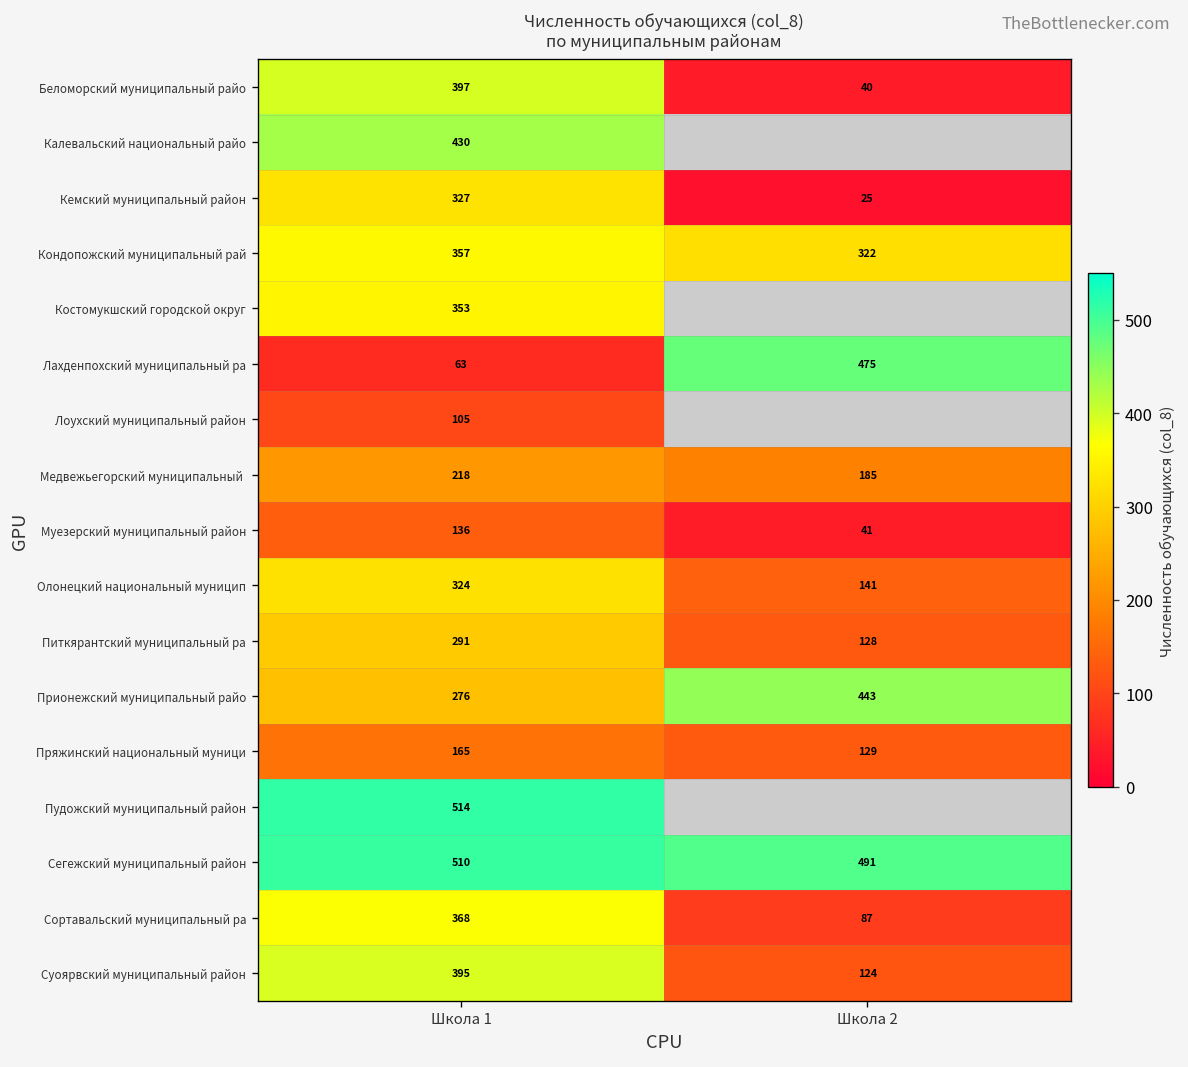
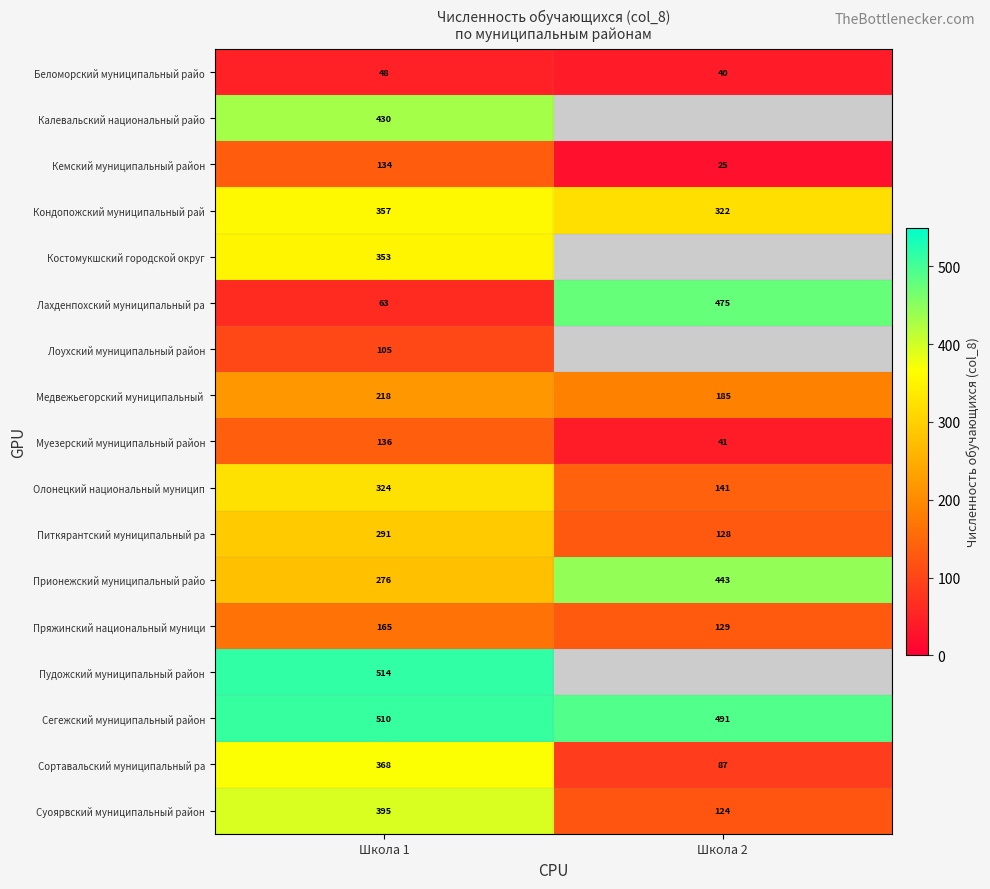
  {
    "Беломорский муниципальный райо": {
-     "Школа 1": 397,
+     "Школа 1": 48,
      "Школа 2": 40
    },
    "Калевальский национальный райо": {
      "Школа 1": 430
    },
    "Кемский муниципальный район": {
-     "Школа 1": 327,
+     "Школа 1": 134,
      "Школа 2": 25
    },
    "Кондопожский муниципальный рай": {
      "Школа 1": 357,
      "Школа 2": 322
    },
    "Костомукшский городской округ": {
      "Школа 1": 353
    },
    "Лахденпохский муниципальный ра": {
      "Школа 1": 63,
      "Школа 2": 475
    },
    "Лоухский муниципальный район": {
      "Школа 1": 105
    },
    "Медвежьегорский муниципальный": {
      "Школа 1": 218,
      "Школа 2": 185
    },
    "Муезерский муниципальный район": {
      "Школа 1": 136,
      "Школа 2": 41
    },
    "Олонецкий национальный муницип": {
      "Школа 1": 324,
      "Школа 2": 141
    },
    "Питкярантский муниципальный ра": {
      "Школа 1": 291,
      "Школа 2": 128
    },
    "Прионежский муниципальный райо": {
      "Школа 1": 276,
      "Школа 2": 443
    },
    "Пряжинский национальный муници": {
      "Школа 1": 165,
      "Школа 2": 129
    },
    "Пудожский муниципальный район": {
      "Школа 1": 514
    },
    "Сегежский муниципальный район": {
      "Школа 1": 510,
      "Школа 2": 491
    },
    "Сортавальский муниципальный ра": {
      "Школа 1": 368,
      "Школа 2": 87
    },
    "Суоярвский муниципальный район": {
      "Школа 1": 395,
      "Школа 2": 124
    }
  }
